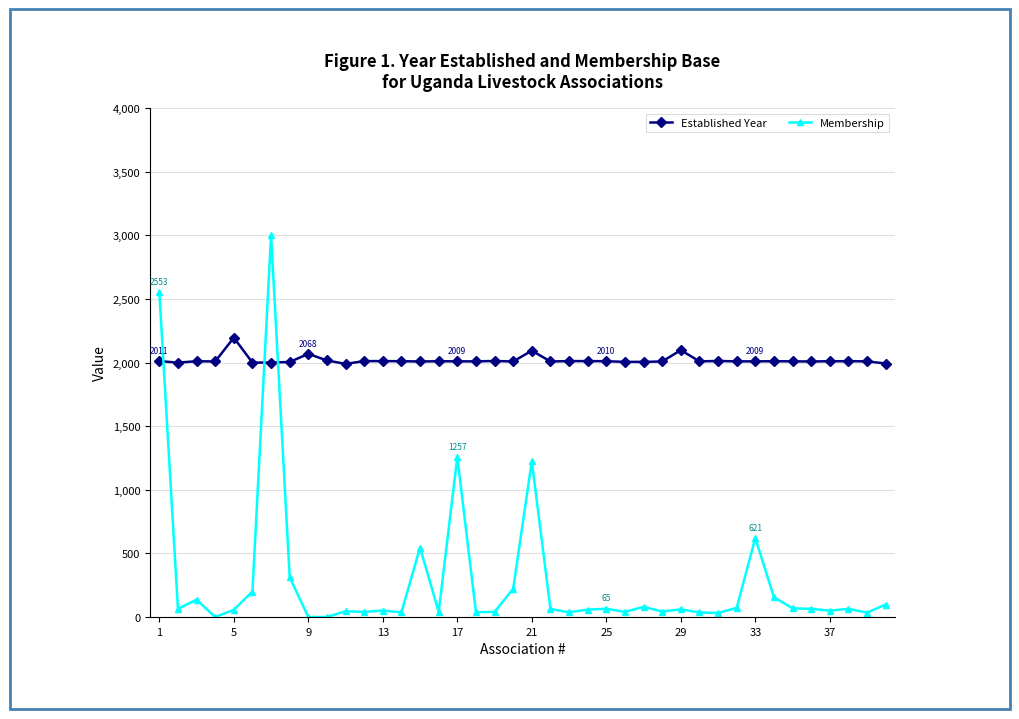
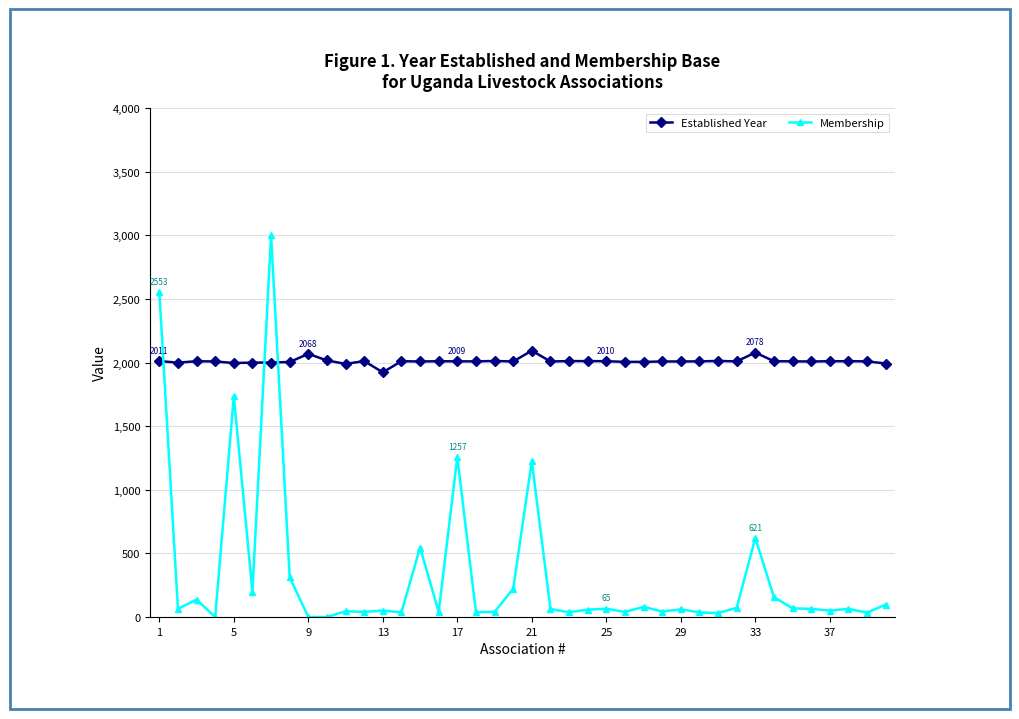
  {
    "Established Year": {
      "1": "2011",
-     "5": "2,200",
+     "5": "2,000",
      "9": "2068",
-     "13": "2,010",
+     "13": "1,920",
      "17": "2009",
      "25": "2010",
-     "29": "2,100",
-     "33": "2009"
+     "29": "2,010",
+     "33": "2078"
    },
    "Membership": {
-     "5": "60",
+     "5": "1,740",
      "9": "0",
      "13": "50",
      "21": "1,230",
      "29": "60",
      "37": "50"
    }
  }
